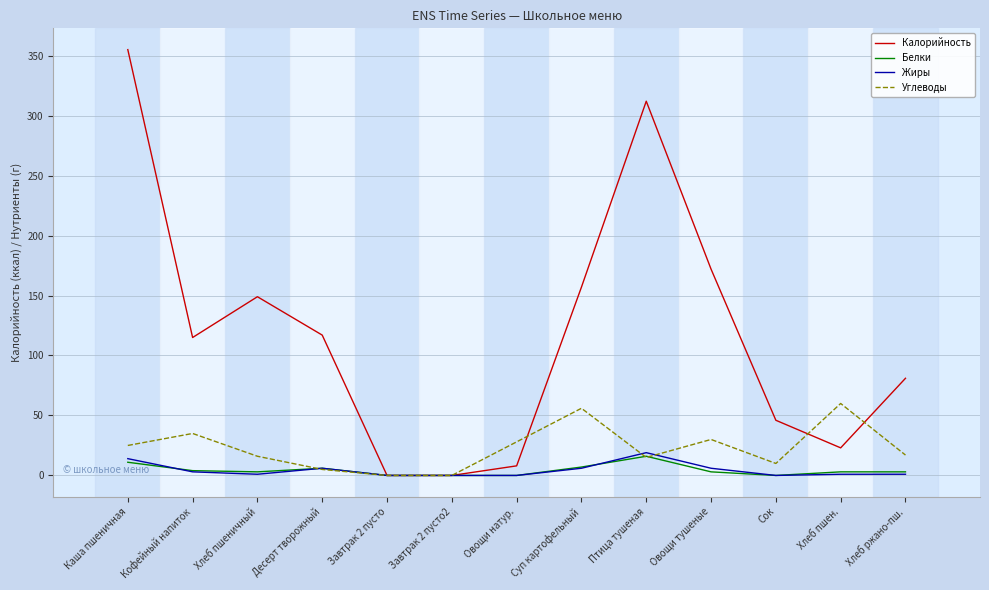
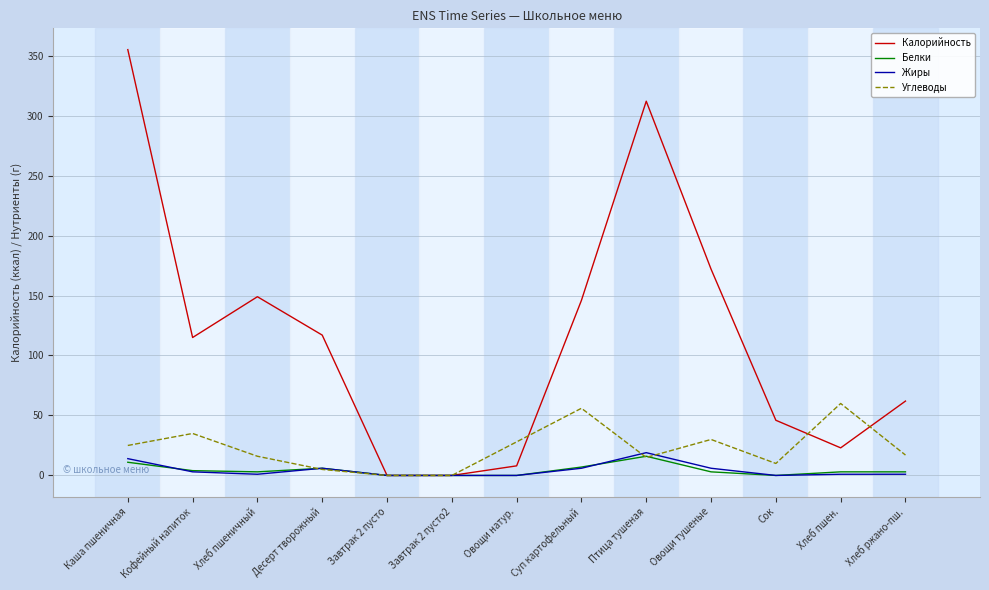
  {
    "Калорийность": {
      "Каша пшеничная": 355,
      "Кофейный напиток": 115,
      "Хлеб пшеничный": 149,
      "Десерт творожный": 117,
      "Овощи натур.": 8,
-     "Суп картофельный": 157,
+     "Суп картофельный": 146,
      "Птица тушеная": 312,
      "Овощи тушеные": 172,
      "Сок": 46,
      "Хлеб пшен.": 23,
-     "Хлеб ржано-пш.": 81
+     "Хлеб ржано-пш.": 62
    },
    "Белки": {
      "Каша пшеничная": 11,
      "Овощи тушеные": 3
    },
    "Жиры": {
      "Каша пшеничная": 14,
      "Птица тушеная": 19,
      "Овощи тушеные": 6
    },
    "Углеводы": {
      "Каша пшеничная": 25,
      "Кофейный напиток": 35,
      "Хлеб пшеничный": 16,
      "Овощи натур.": 28,
      "Суп картофельный": 56,
      "Овощи тушеные": 30,
      "Сок": 10,
      "Хлеб пшен.": 60,
      "Хлеб ржано-пш.": 17
    }
  }
